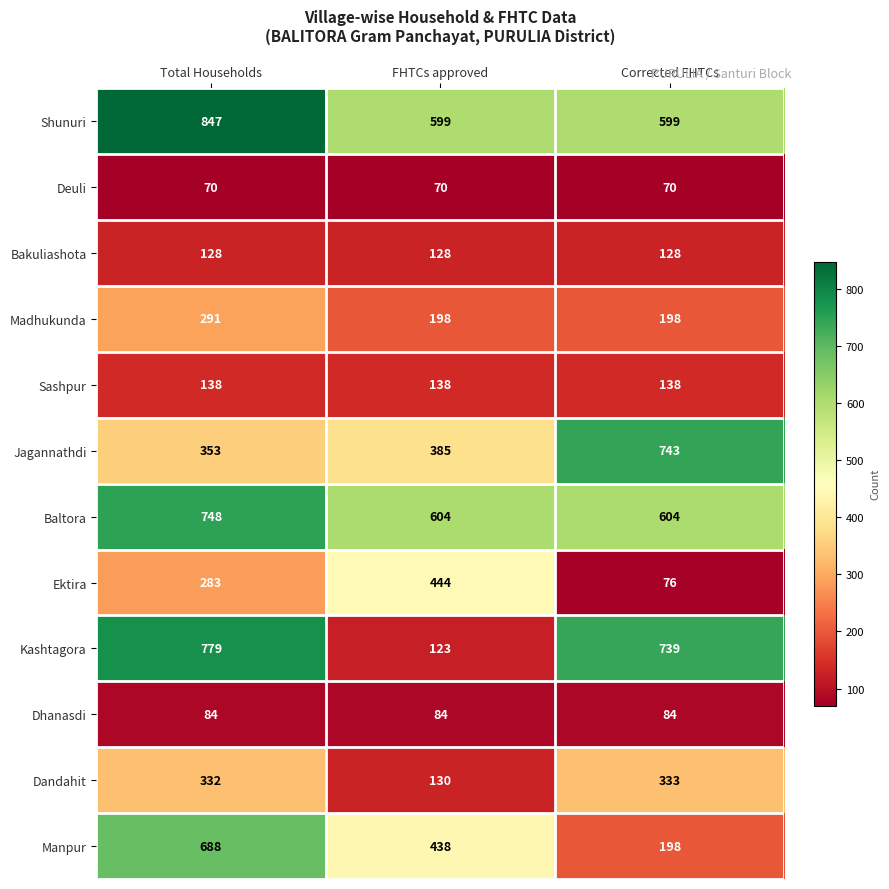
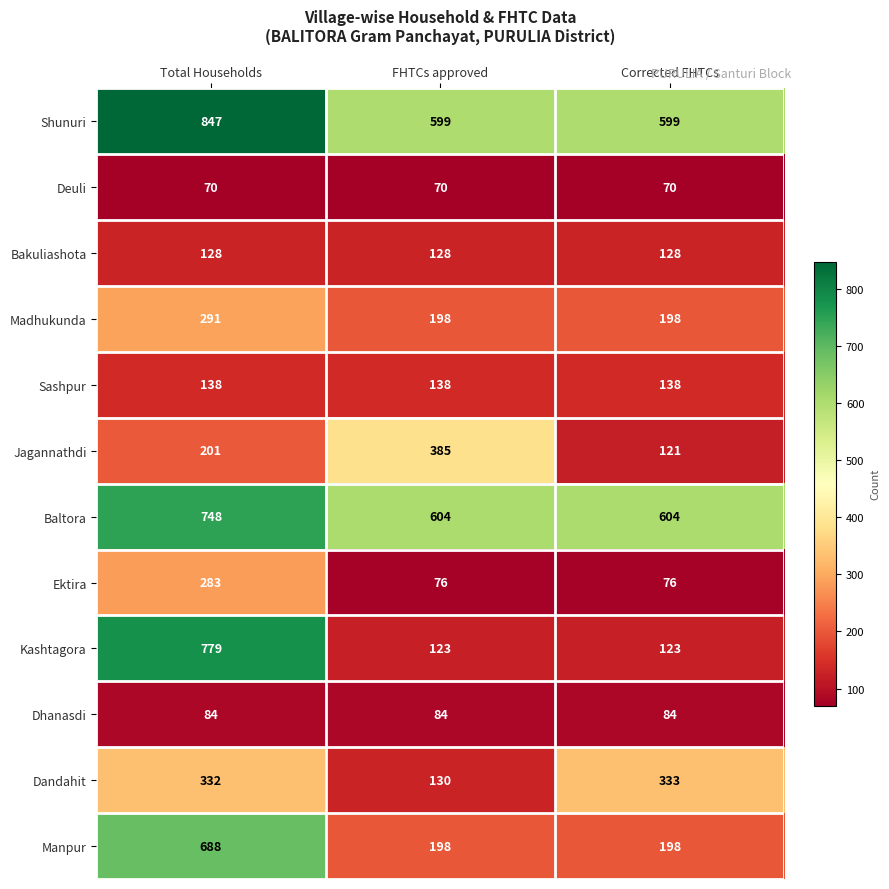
  {
    "Shunuri": {
      "Total Households": 847,
      "FHTCs approved": 599,
      "Corrected FHTCs": 599
    },
    "Deuli": {
      "Total Households": 70,
      "FHTCs approved": 70,
      "Corrected FHTCs": 70
    },
    "Bakuliashota": {
      "Total Households": 128,
      "FHTCs approved": 128,
      "Corrected FHTCs": 128
    },
    "Madhukunda": {
      "Total Households": 291,
      "FHTCs approved": 198,
      "Corrected FHTCs": 198
    },
    "Sashpur": {
      "Total Households": 138,
      "FHTCs approved": 138,
      "Corrected FHTCs": 138
    },
    "Jagannathdi": {
-     "Total Households": 353,
+     "Total Households": 201,
      "FHTCs approved": 385,
-     "Corrected FHTCs": 743
+     "Corrected FHTCs": 121
    },
    "Baltora": {
      "Total Households": 748,
      "FHTCs approved": 604,
      "Corrected FHTCs": 604
    },
    "Ektira": {
      "Total Households": 283,
-     "FHTCs approved": 444,
+     "FHTCs approved": 76,
      "Corrected FHTCs": 76
    },
    "Kashtagora": {
      "Total Households": 779,
      "FHTCs approved": 123,
-     "Corrected FHTCs": 739
+     "Corrected FHTCs": 123
    },
    "Dhanasdi": {
      "Total Households": 84,
      "FHTCs approved": 84,
      "Corrected FHTCs": 84
    },
    "Dandahit": {
      "Total Households": 332,
      "FHTCs approved": 130,
      "Corrected FHTCs": 333
    },
    "Manpur": {
      "Total Households": 688,
-     "FHTCs approved": 438,
+     "FHTCs approved": 198,
      "Corrected FHTCs": 198
    }
  }
